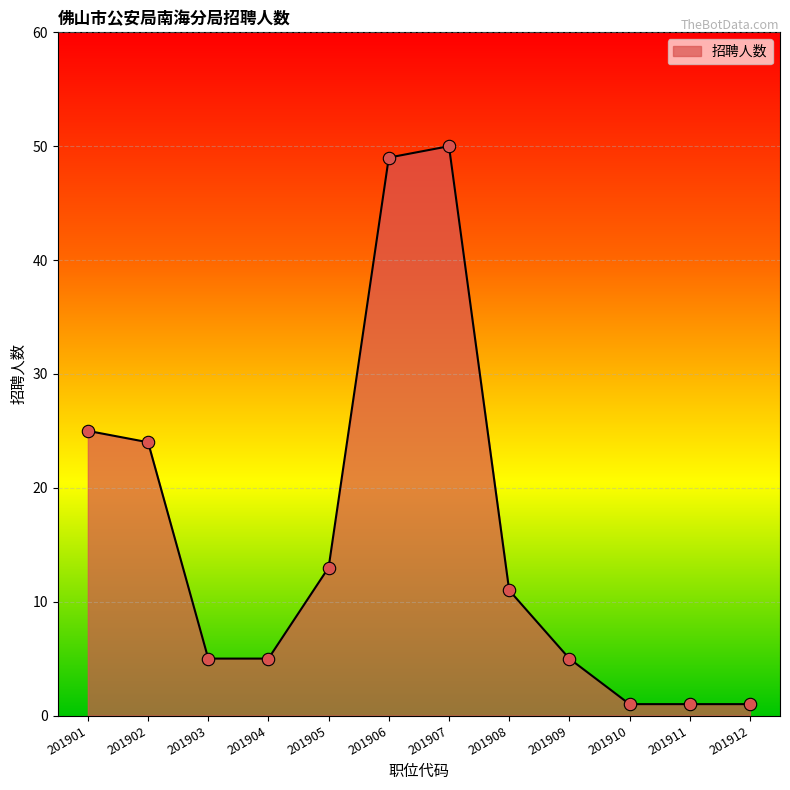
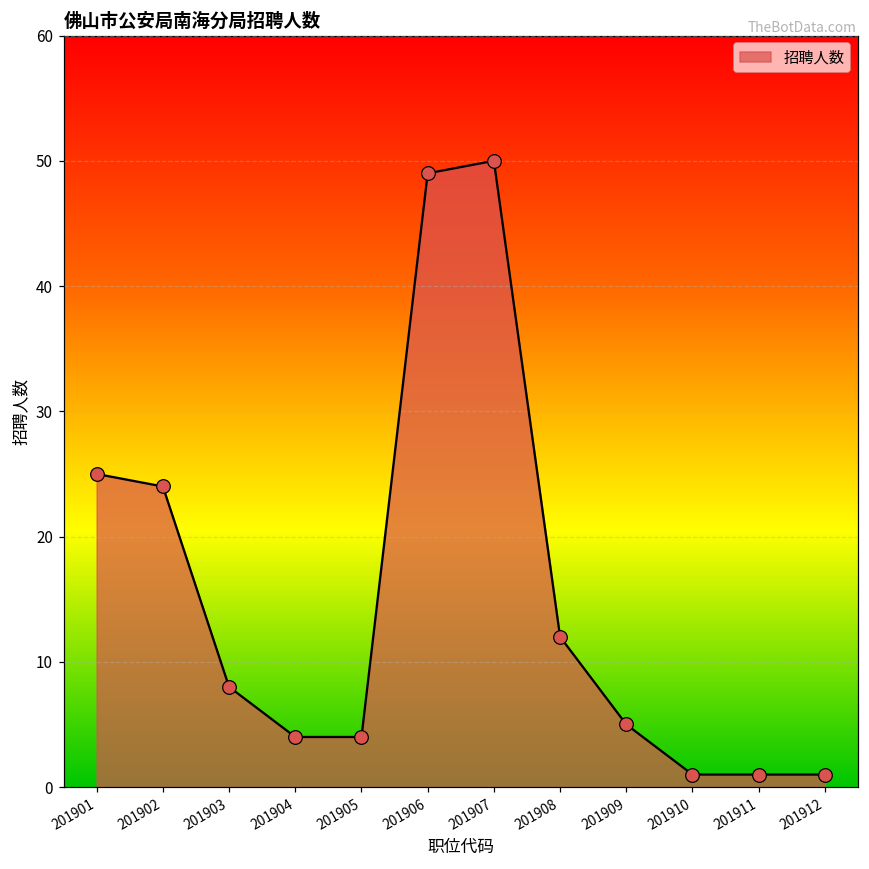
  {
    "201901": 25,
    "201902": 24,
-   "201903": 5,
-   "201904": 5,
-   "201905": 13,
+   "201903": 8,
+   "201904": 4,
+   "201905": 4,
    "201906": 49,
    "201907": 50,
-   "201908": 11,
+   "201908": 12,
    "201909": 5,
    "201910": 1,
    "201911": 1,
    "201912": 1
  }
